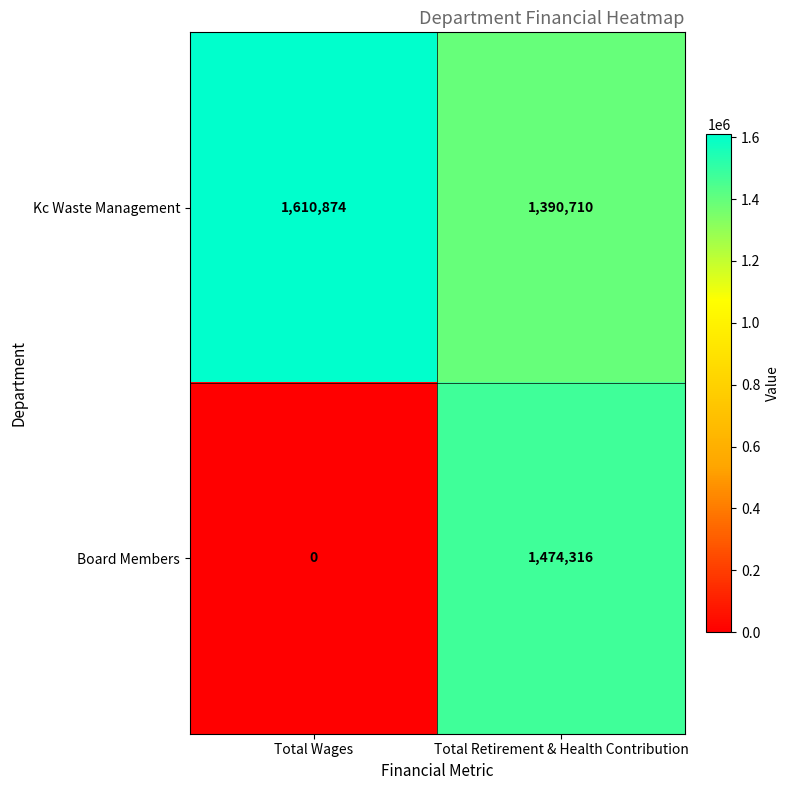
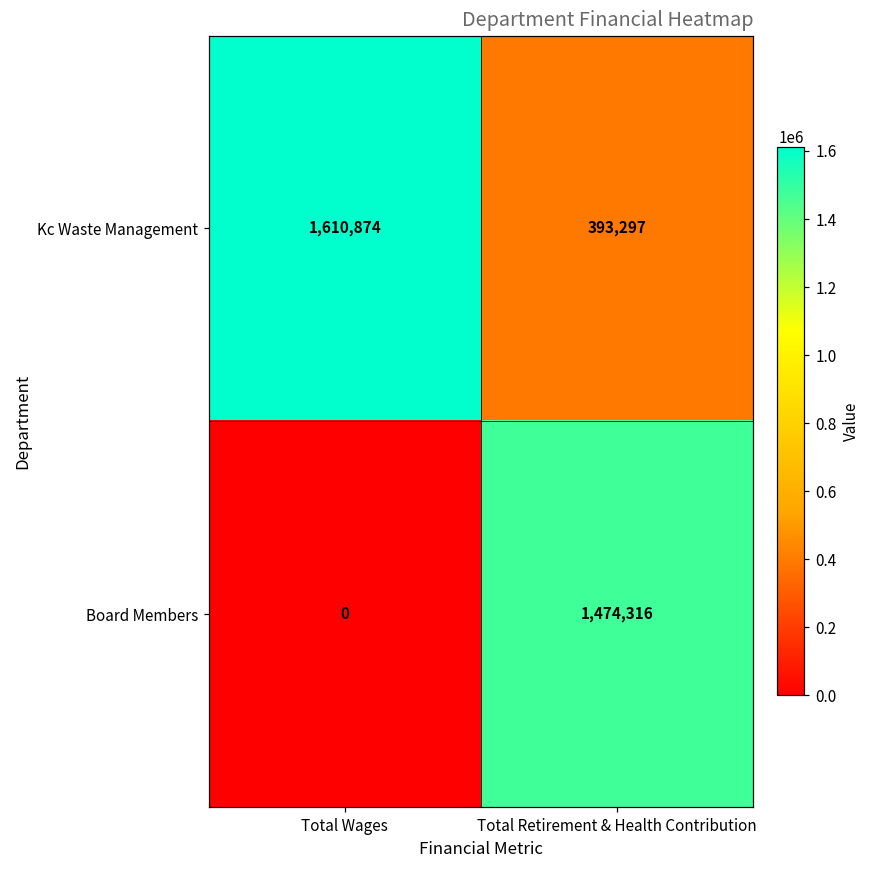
  {
    "Kc Waste Management": {
      "Total Wages": "1,610,874",
-     "Total Retirement & Health Contribution": "1,390,710"
+     "Total Retirement & Health Contribution": "393,297"
    },
    "Board Members": {
      "Total Wages": "0",
      "Total Retirement & Health Contribution": "1,474,316"
    }
  }
